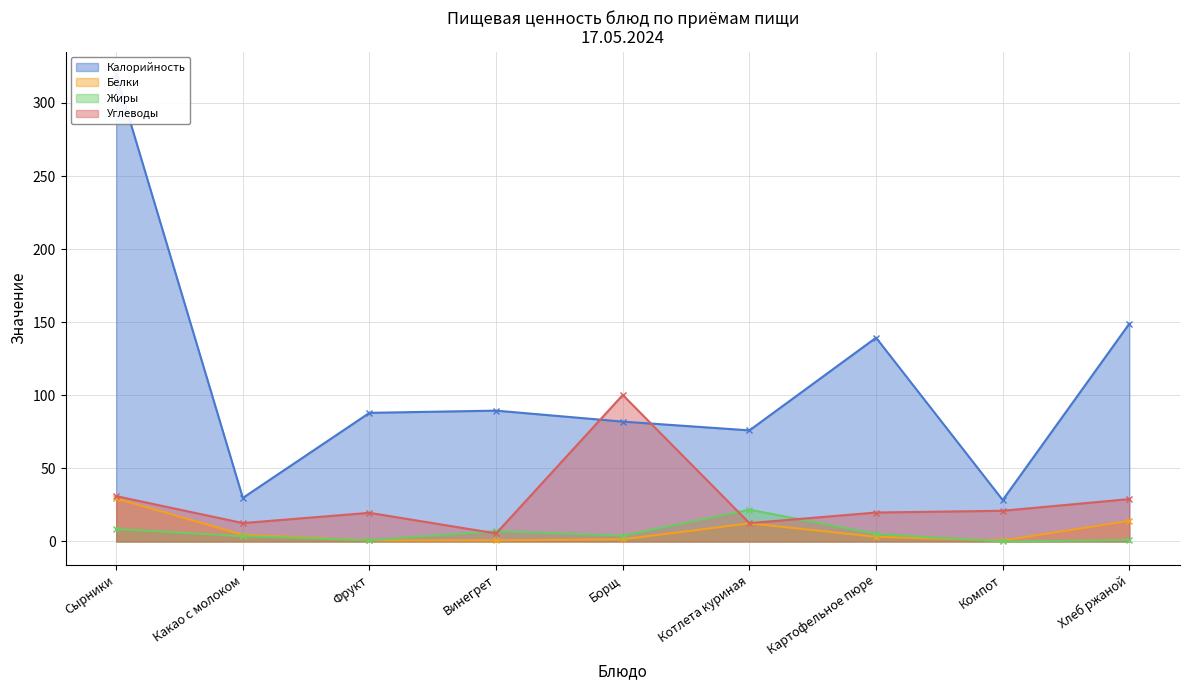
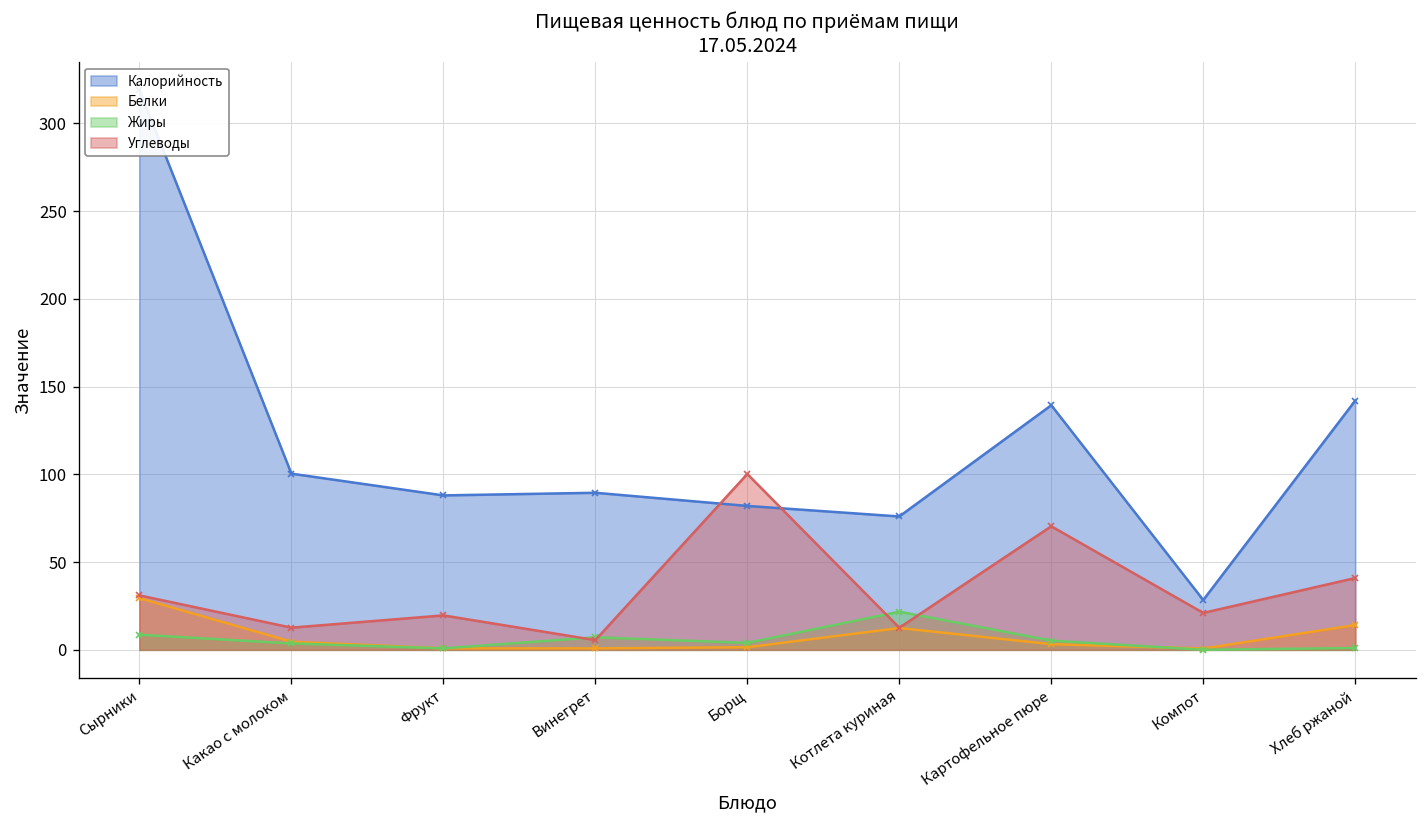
  {
    "Калорийность": {
-     "Какао с молоком": 30,
+     "Какао с молоком": 100,
      "Фрукт": 88,
      "Винегрет": 90,
      "Борщ": 82,
      "Котлета куриная": 76,
      "Картофельное пюре": 139,
      "Компот": 28,
-     "Хлеб ржаной": 149
+     "Хлеб ржаной": 142
    },
    "Белки": {
      "Винегрет": 1,
      "Борщ": 1,
      "Картофельное пюре": 3,
      "Хлеб ржаной": 14
    },
    "Жиры": {
      "Сырники": 9,
      "Борщ": 4,
      "Котлета куриная": 22,
      "Картофельное пюре": 5,
      "Хлеб ржаной": 1
    },
    "Углеводы": {
      "Какао с молоком": 13,
      "Фрукт": 20,
      "Борщ": 100,
-     "Картофельное пюре": 20,
+     "Картофельное пюре": 70,
      "Компот": 21,
-     "Хлеб ржаной": 29
+     "Хлеб ржаной": 41
    }
  }
